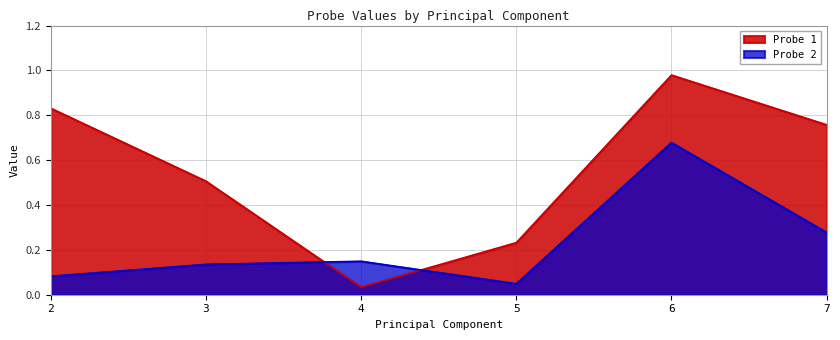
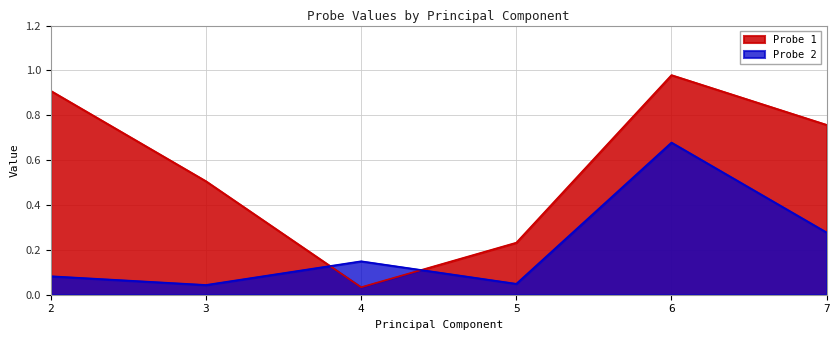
  {
    "Probe 1": {
-     "2": 0.83,
+     "2": 0.91,
      "3": 0.51,
      "4": 0.03,
      "5": 0.23,
      "6": 0.98,
      "7": 0.76
    },
    "Probe 2": {
      "2": 0.08,
-     "3": 0.14,
+     "3": 0.04,
      "4": 0.15,
      "5": 0.05,
      "6": 0.68,
      "7": 0.28
    }
  }
